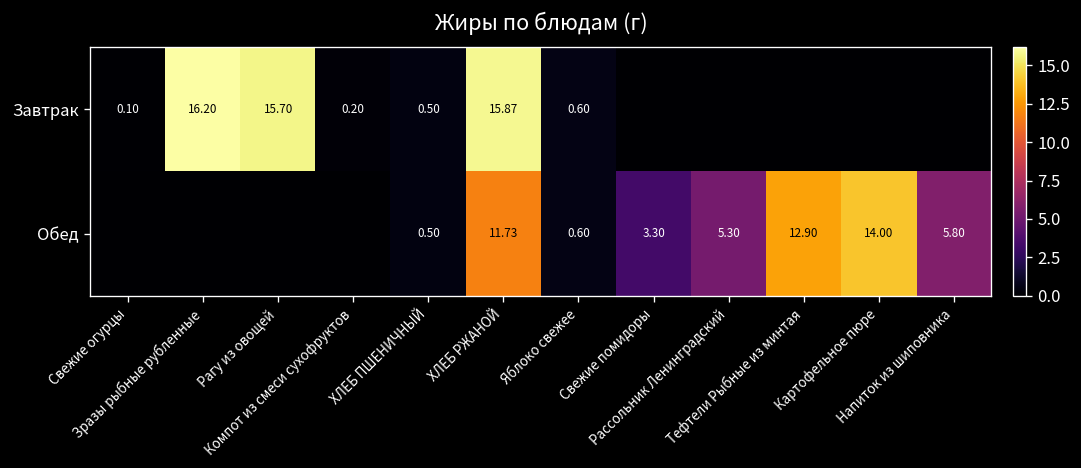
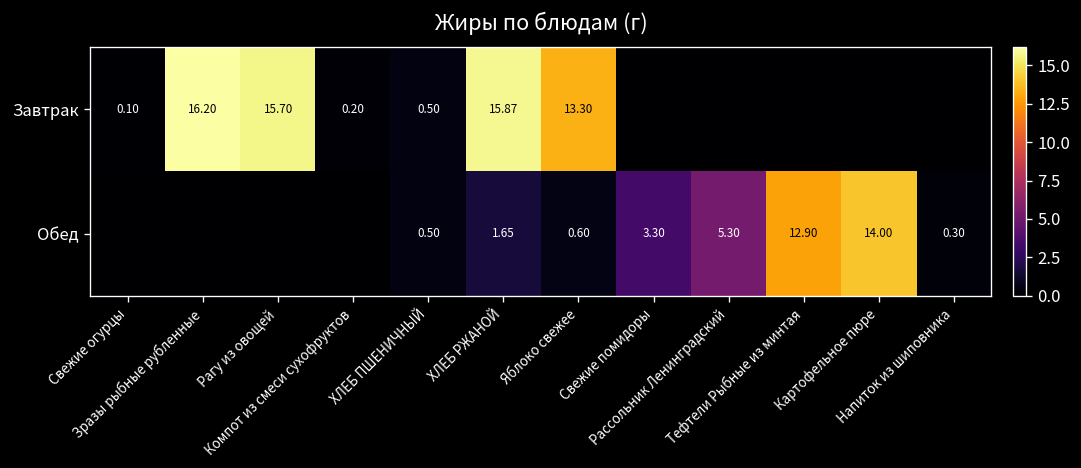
  {
    "Завтрак": {
      "Свежие огурцы": 0.10,
      "Зразы рыбные рубленные": 16.20,
      "Рагу из овощей": 15.70,
      "Компот из смеси сухофруктов": 0.20,
      "ХЛЕБ ПШЕНИЧНЫЙ": 0.50,
      "ХЛЕБ РЖАНОЙ": 15.87,
-     "Яблоко свежее": 0.60
+     "Яблоко свежее": 13.30
    },
    "Обед": {
      "ХЛЕБ ПШЕНИЧНЫЙ": 0.50,
-     "ХЛЕБ РЖАНОЙ": 11.73,
+     "ХЛЕБ РЖАНОЙ": 1.65,
      "Яблоко свежее": 0.60,
      "Свежие помидоры": 3.30,
      "Рассольник Ленинградский": 5.30,
      "Тефтели Рыбные из минтая": 12.90,
      "Картофельное пюре": 14.00,
-     "Напиток из шиповника": 5.80
+     "Напиток из шиповника": 0.30
    }
  }
